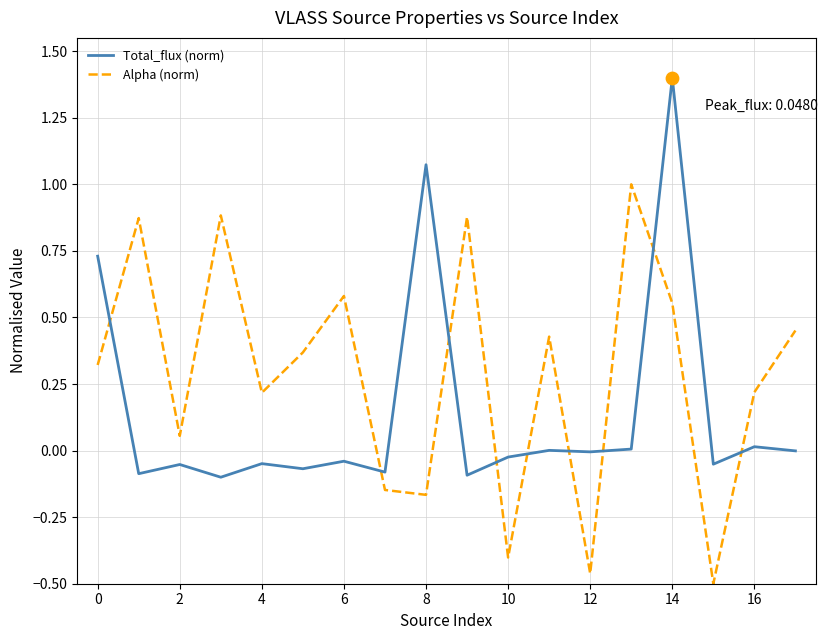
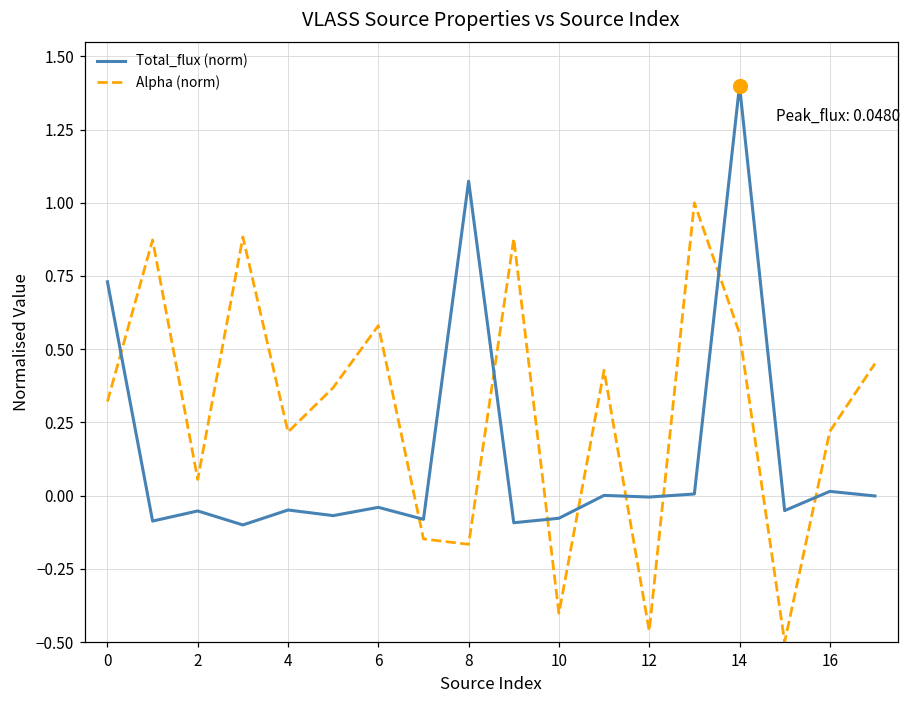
  {
    "Total_flux (norm)": {
      "0": 0.73,
      "2": -0.05,
      "4": -0.05,
      "6": -0.04,
      "8": 1.07,
-     "10": -0.02,
+     "10": -0.08,
      "12": 0.00,
      "16": 0.01
    }
  }
